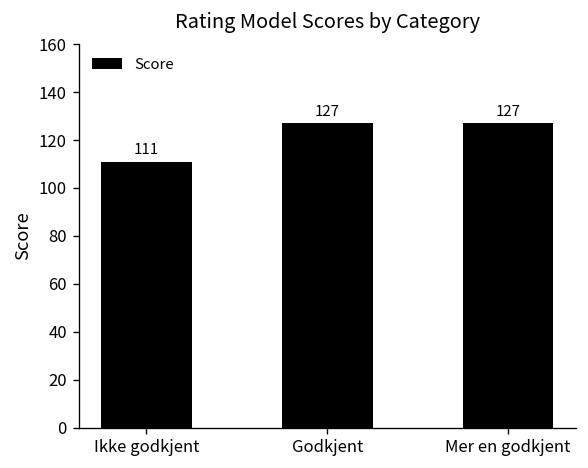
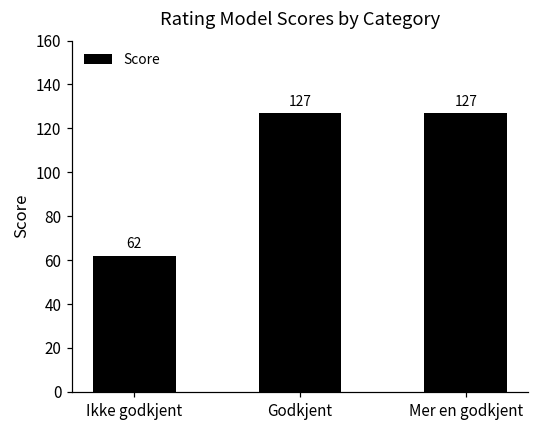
  {
-   "Ikke godkjent": 111,
+   "Ikke godkjent": 62,
    "Godkjent": 127,
    "Mer en godkjent": 127
  }
